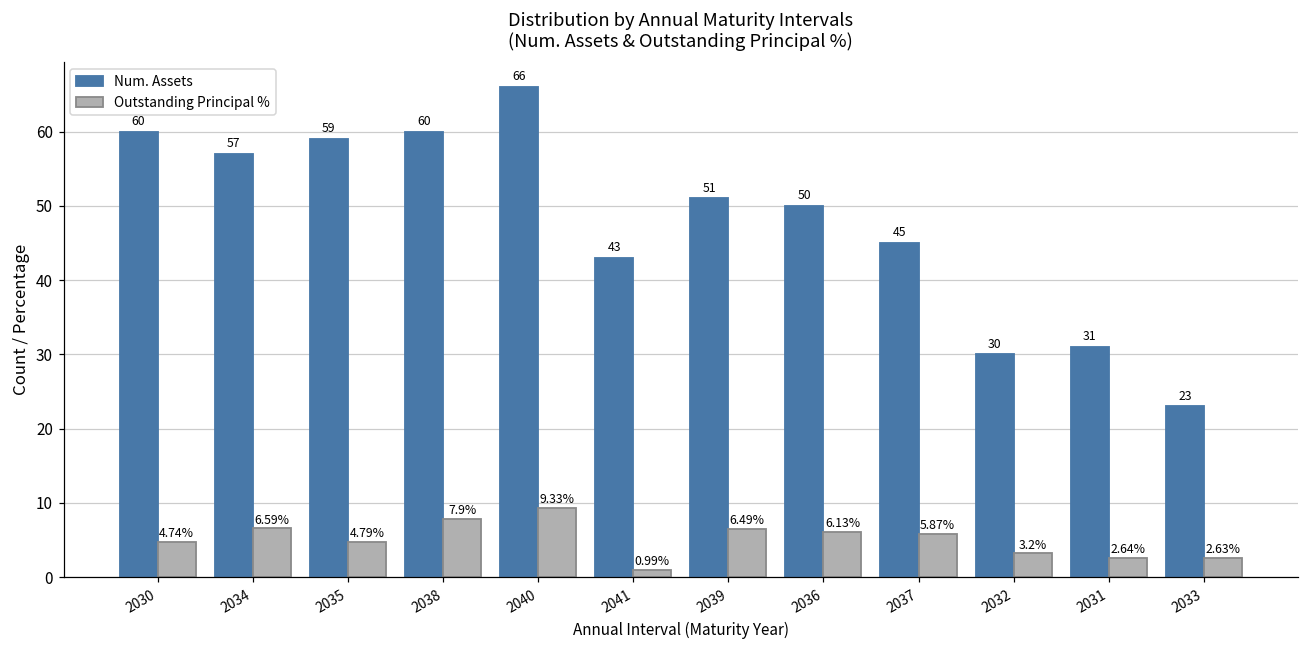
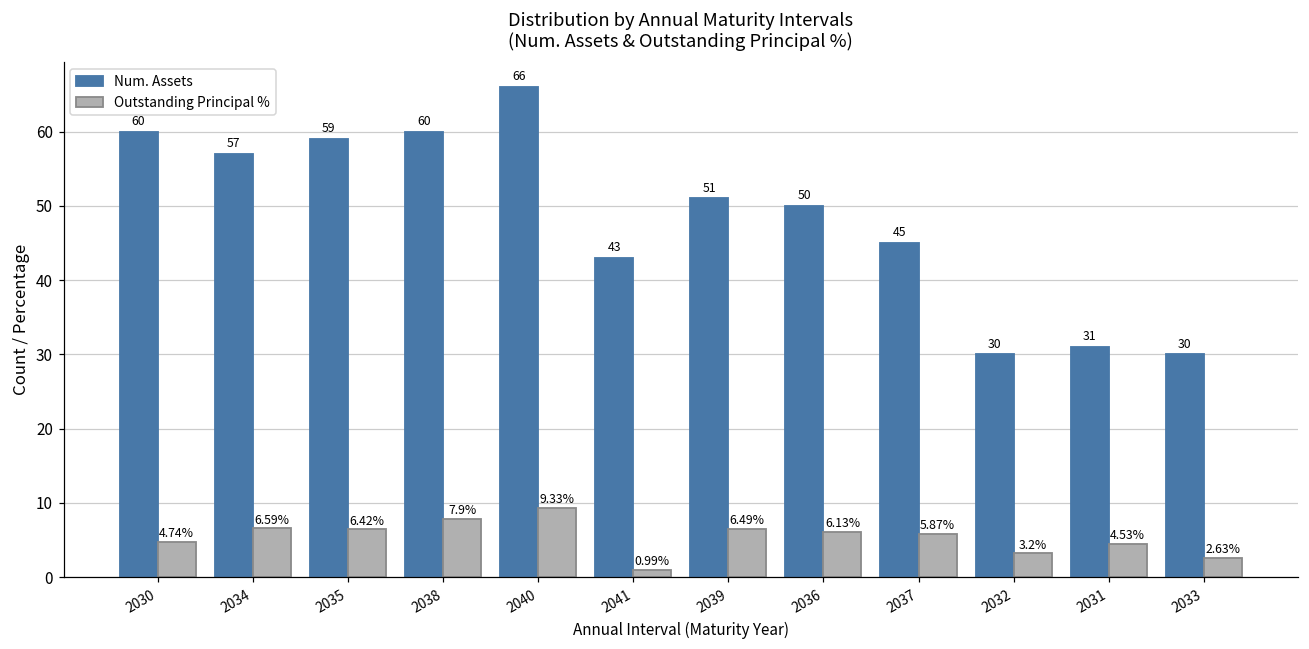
  {
    "Num. Assets": {
      "2030": "60",
      "2034": "57",
      "2035": "59",
      "2038": "60",
      "2040": "66",
      "2041": "43",
      "2039": "51",
      "2036": "50",
      "2037": "45",
      "2032": "30",
      "2031": "31",
-     "2033": "23"
+     "2033": "30"
    },
    "Outstanding Principal %": {
      "2030": "4.74%",
      "2034": "6.59%",
-     "2035": "4.79%",
+     "2035": "6.42%",
      "2038": "7.9%",
      "2040": "9.33%",
      "2041": "0.99%",
      "2039": "6.49%",
      "2036": "6.13%",
      "2037": "5.87%",
      "2032": "3.2%",
-     "2031": "2.64%",
+     "2031": "4.53%",
      "2033": "2.63%"
    }
  }
